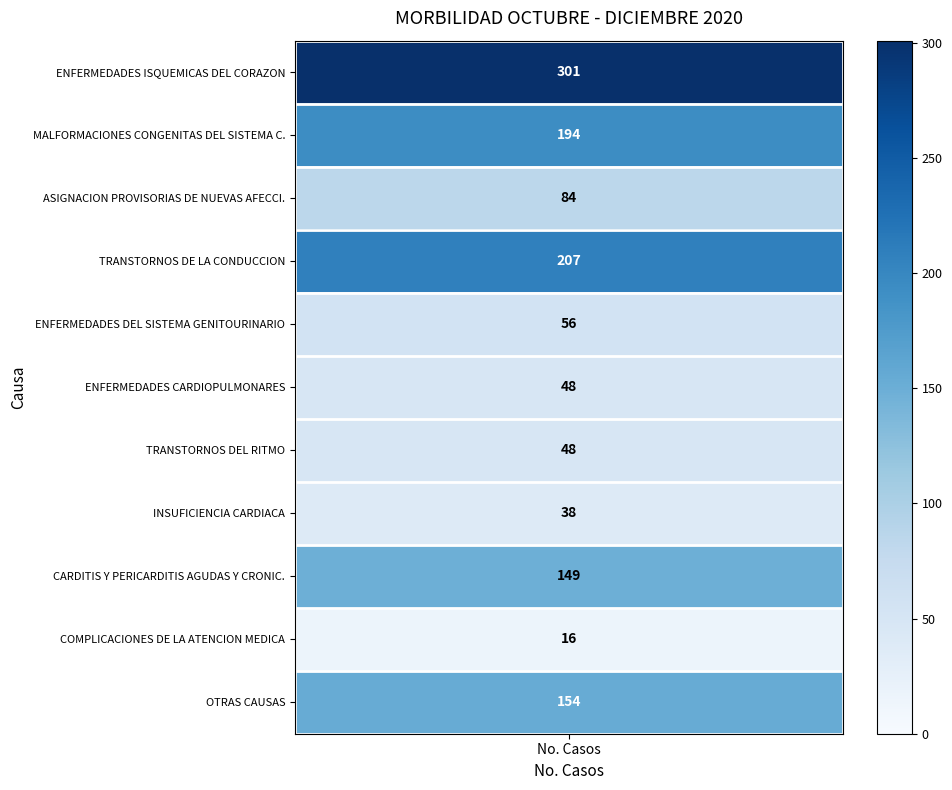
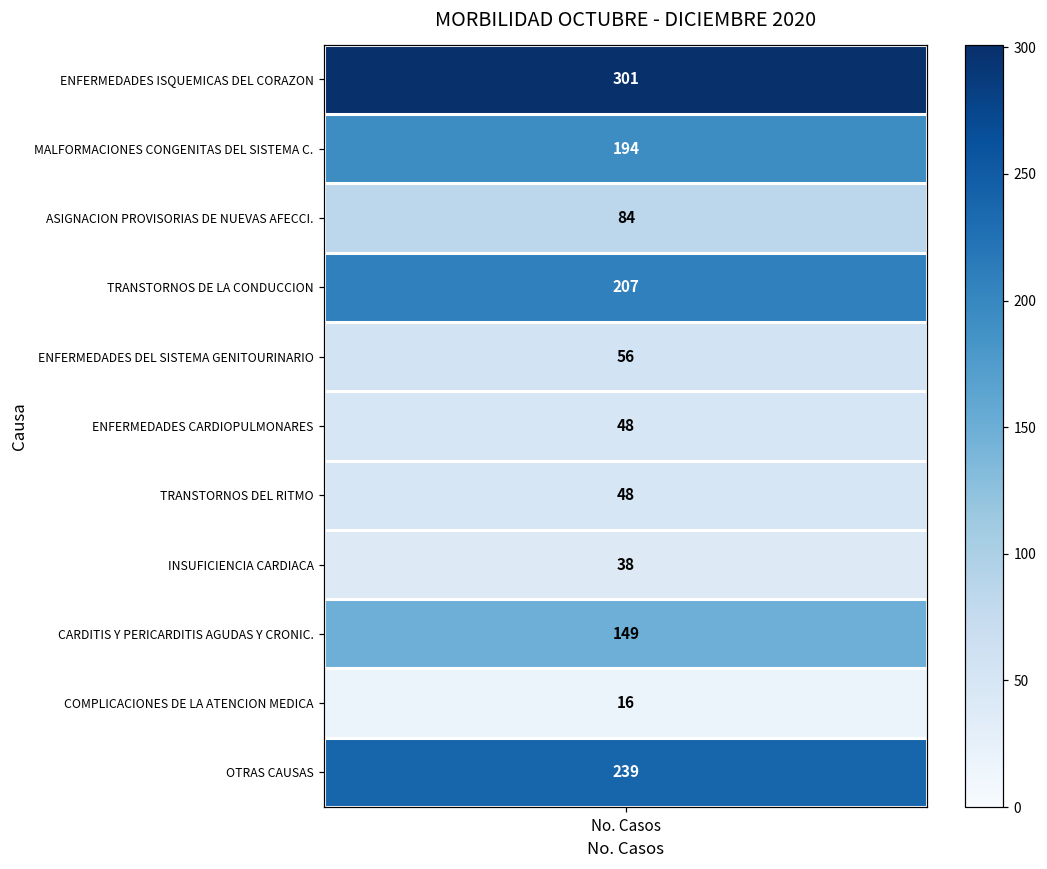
  {
    "ENFERMEDADES ISQUEMICAS DEL CORAZON": {
      "No. Casos": 301
    },
    "MALFORMACIONES CONGENITAS DEL SISTEMA C.": {
      "No. Casos": 194
    },
    "ASIGNACION PROVISORIAS DE NUEVAS AFECCI.": {
      "No. Casos": 84
    },
    "TRANSTORNOS DE LA CONDUCCION": {
      "No. Casos": 207
    },
    "ENFERMEDADES DEL SISTEMA GENITOURINARIO": {
      "No. Casos": 56
    },
    "ENFERMEDADES CARDIOPULMONARES": {
      "No. Casos": 48
    },
    "TRANSTORNOS DEL RITMO": {
      "No. Casos": 48
    },
    "INSUFICIENCIA CARDIACA": {
      "No. Casos": 38
    },
    "CARDITIS Y PERICARDITIS AGUDAS Y CRONIC.": {
      "No. Casos": 149
    },
    "COMPLICACIONES DE LA ATENCION MEDICA": {
      "No. Casos": 16
    },
    "OTRAS CAUSAS": {
-     "No. Casos": 154
+     "No. Casos": 239
    }
  }
